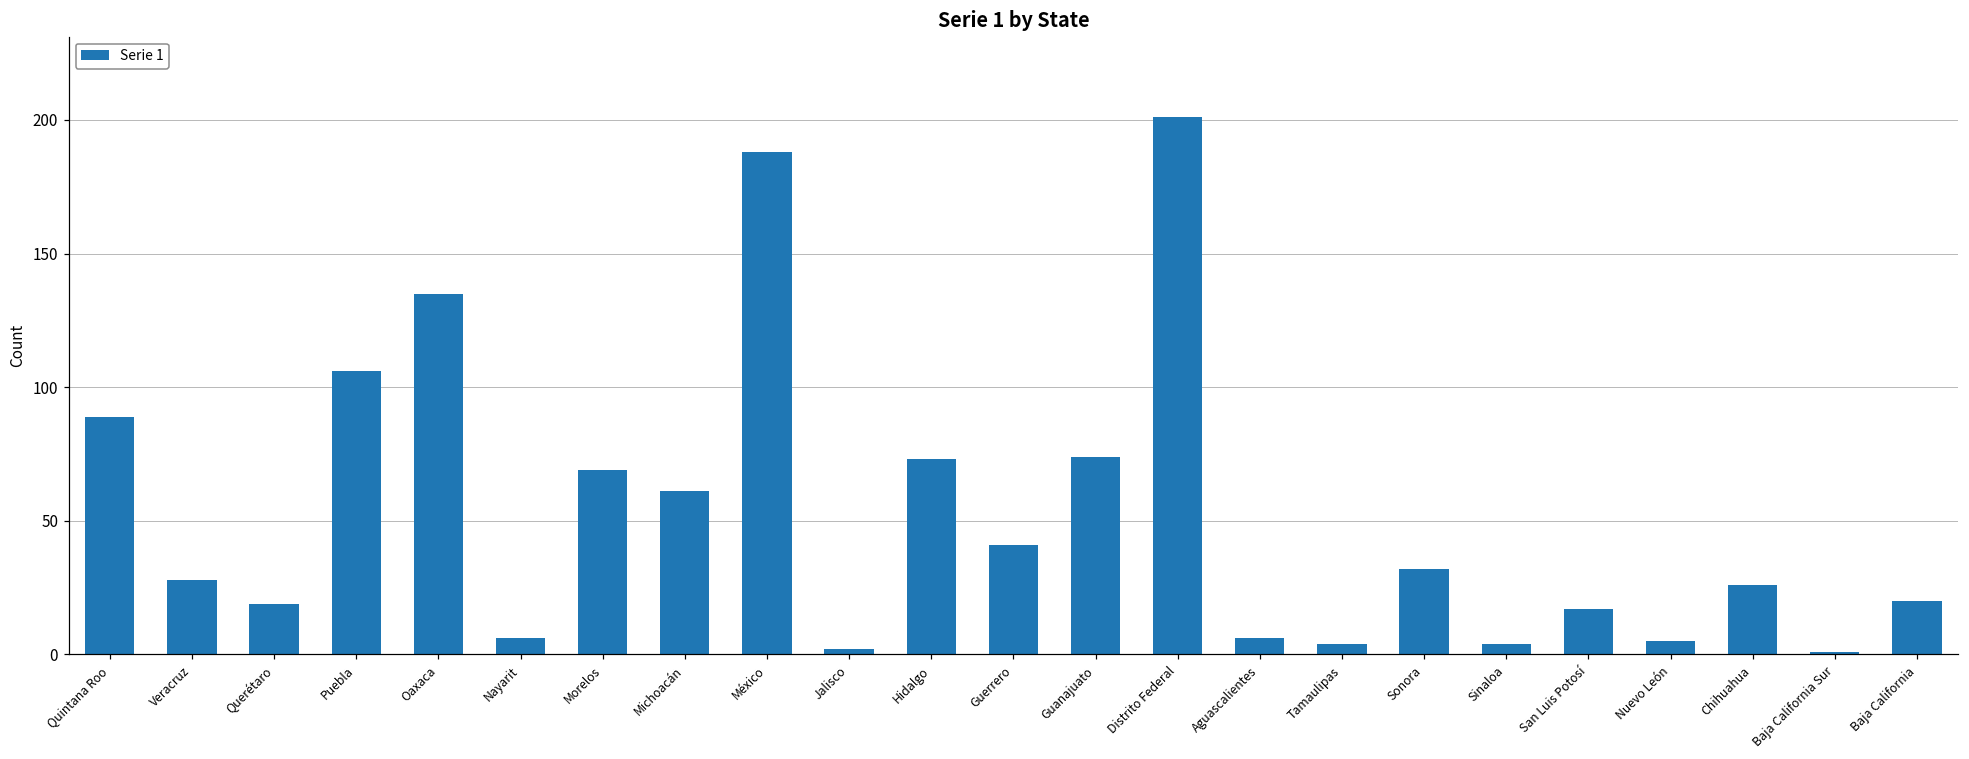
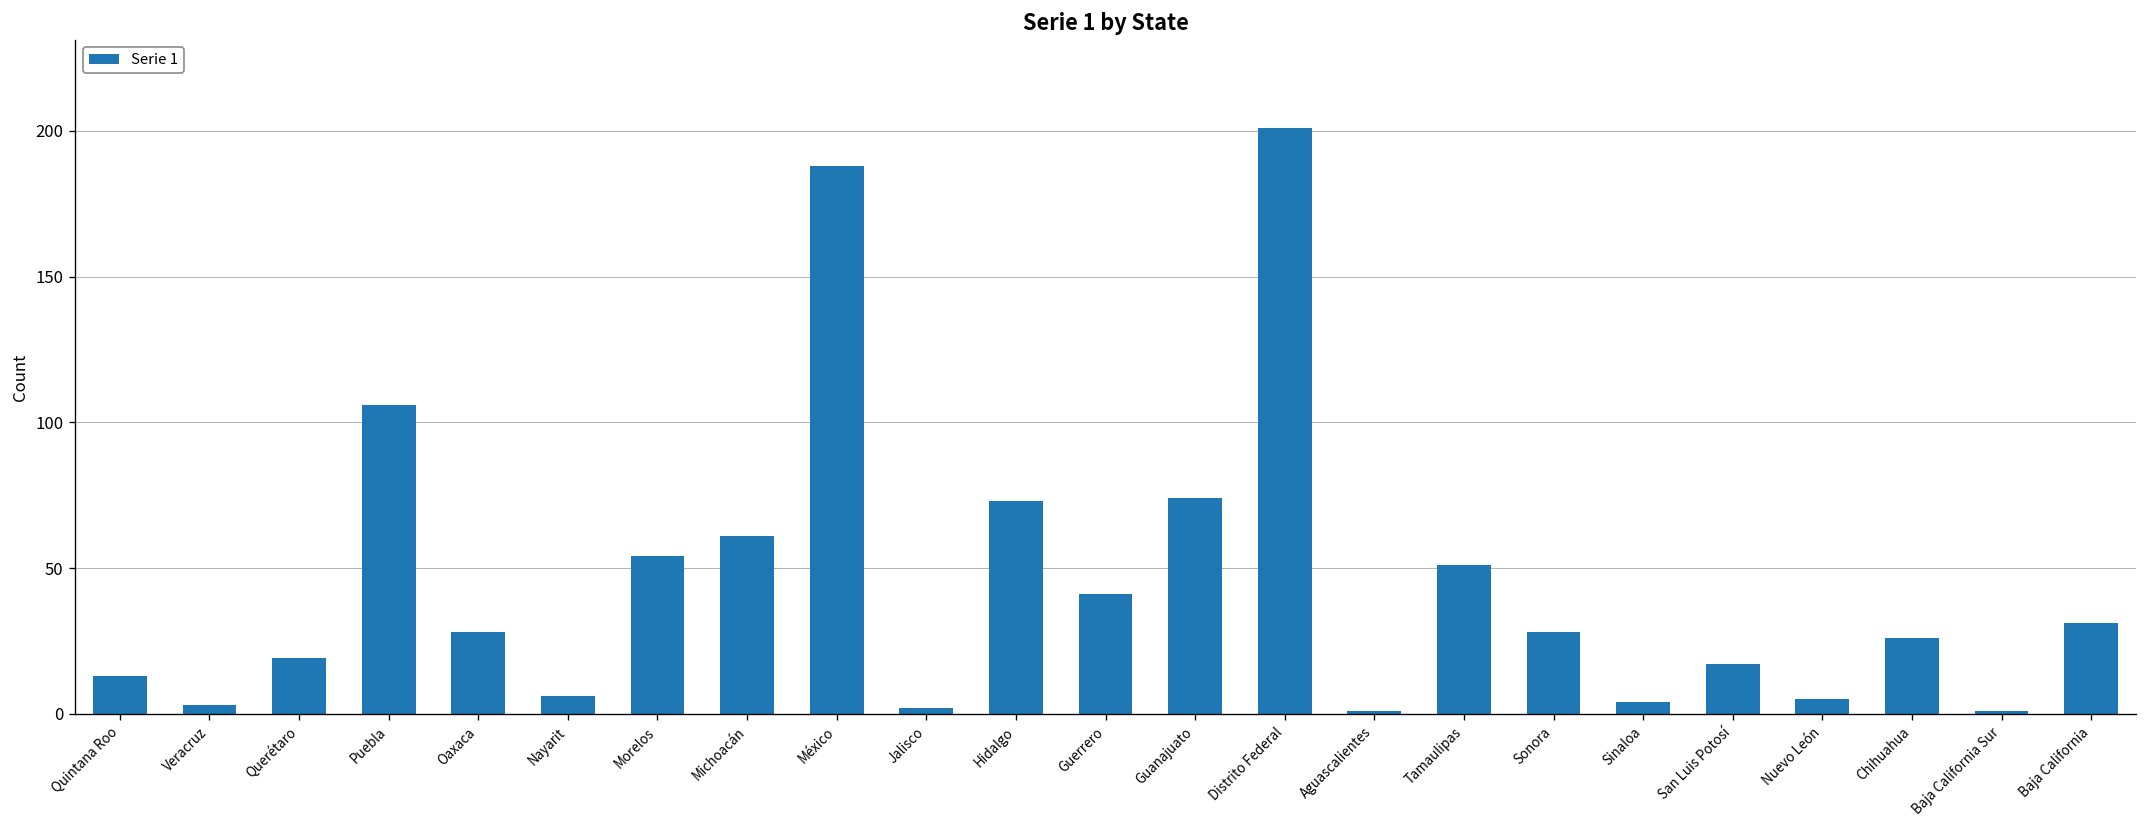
  {
-   "Quintana Roo": 89,
-   "Veracruz": 28,
+   "Quintana Roo": 13,
+   "Veracruz": 3,
    "Querétaro": 19,
    "Puebla": 106,
-   "Oaxaca": 135,
+   "Oaxaca": 28,
    "Nayarit": 6,
-   "Morelos": 69,
+   "Morelos": 54,
    "Michoacán": 61,
    "México": 188,
    "Jalisco": 2,
    "Hidalgo": 73,
    "Guerrero": 41,
    "Guanajuato": 74,
    "Distrito Federal": 201,
-   "Aguascalientes": 6,
-   "Tamaulipas": 4,
-   "Sonora": 32,
+   "Aguascalientes": 1,
+   "Tamaulipas": 51,
+   "Sonora": 28,
    "Sinaloa": 4,
    "San Luis Potosí": 17,
    "Nuevo León": 5,
    "Chihuahua": 26,
-   "Baja California": 20
+   "Baja California": 31
  }
